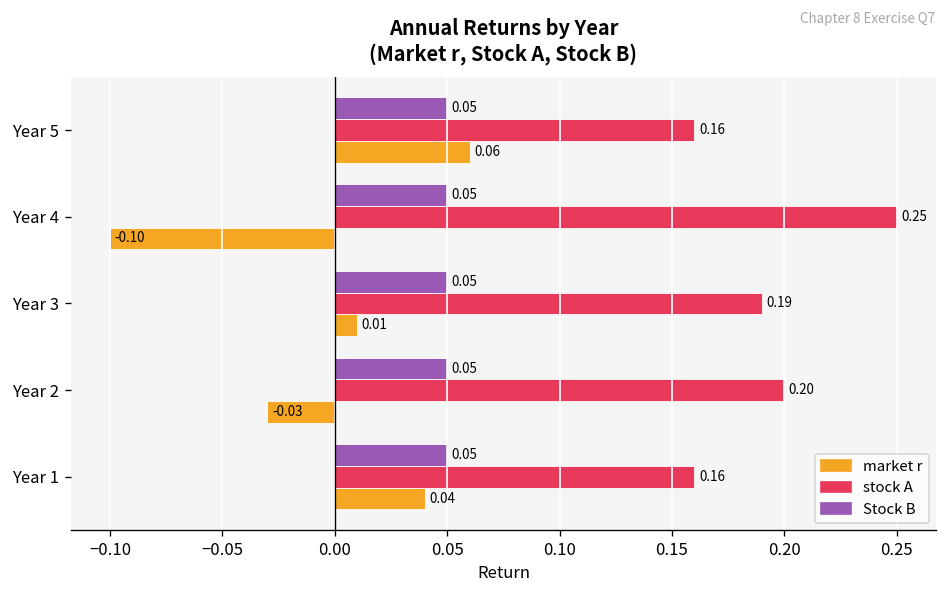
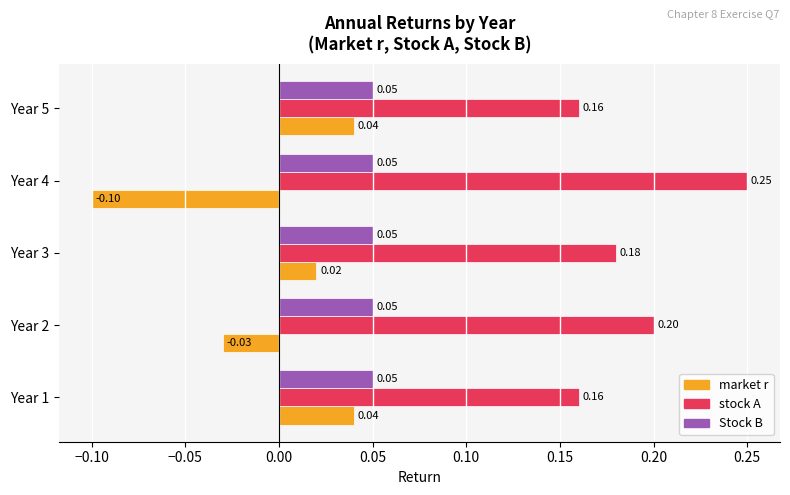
  {
    "market r": {
-     "Year 5": 0.06,
+     "Year 5": 0.04,
      "Year 4": -0.10,
-     "Year 3": 0.01,
+     "Year 3": 0.02,
      "Year 2": -0.03,
      "Year 1": 0.04
    },
    "stock A": {
      "Year 5": 0.16,
      "Year 4": 0.25,
-     "Year 3": 0.19,
+     "Year 3": 0.18,
      "Year 2": 0.20,
      "Year 1": 0.16
    },
    "Stock B": {
      "Year 5": 0.05,
      "Year 4": 0.05,
      "Year 3": 0.05,
      "Year 2": 0.05,
      "Year 1": 0.05
    }
  }
